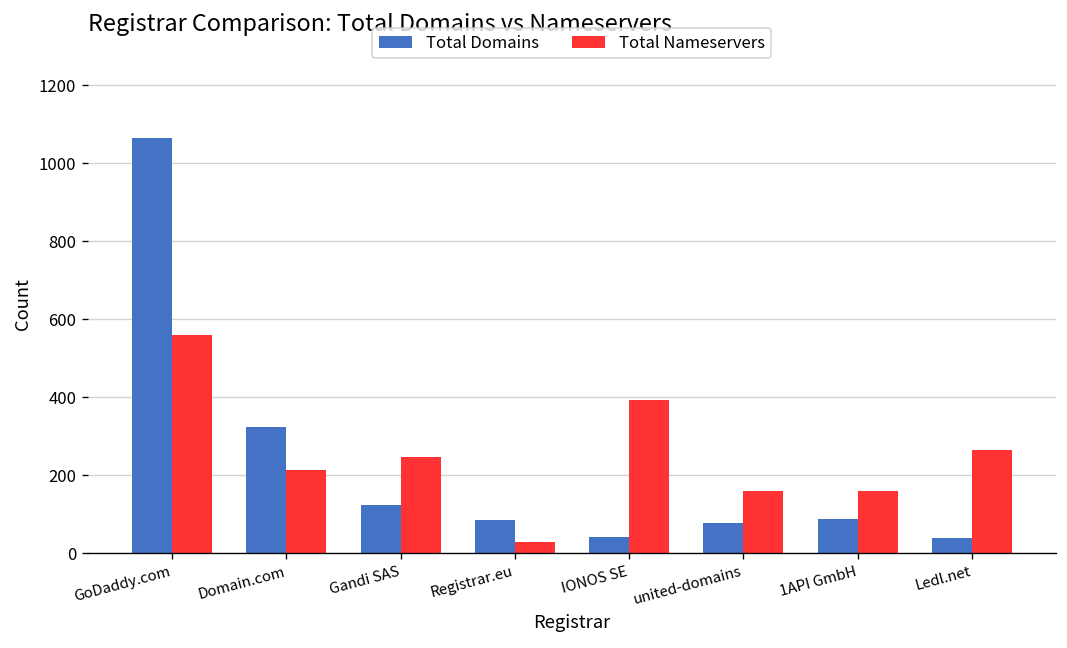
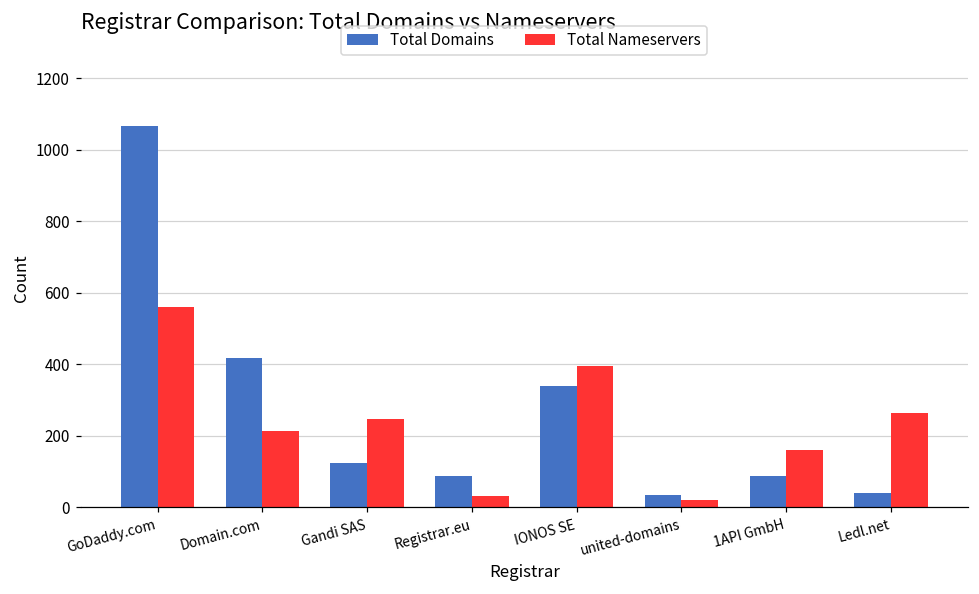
  {
    "Total Domains": {
      "GoDaddy.com": 1070,
-     "Domain.com": 330,
+     "Domain.com": 420,
      "Gandi SAS": 120,
      "Registrar.eu": 90,
-     "IONOS SE": 40,
-     "united-domains": 80,
+     "IONOS SE": 340,
+     "united-domains": 30,
      "1API GmbH": 90,
      "Ledl.net": 40
    },
    "Total Nameservers": {
      "GoDaddy.com": 560,
      "Domain.com": 210,
      "Gandi SAS": 250,
      "Registrar.eu": 30,
      "IONOS SE": 390,
-     "united-domains": 160,
+     "united-domains": 20,
      "1API GmbH": 160,
      "Ledl.net": 260
    }
  }
